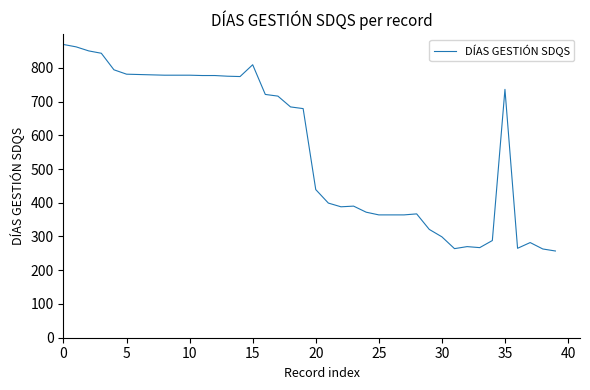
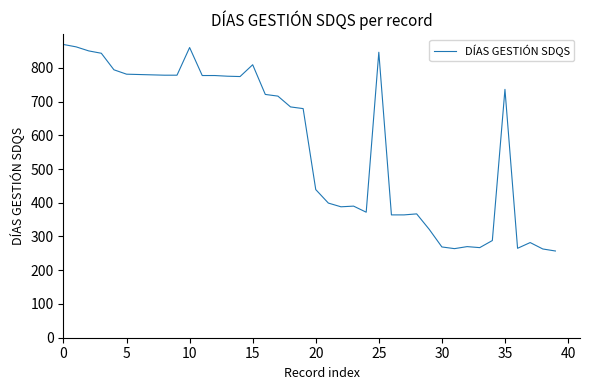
  {
    "0": 870,
    "5": 780,
-   "10": 780,
+   "10": 860,
    "15": 810,
    "20": 440,
-   "25": 360,
-   "30": 300,
+   "25": 850,
+   "30": 270,
    "35": 740
  }
